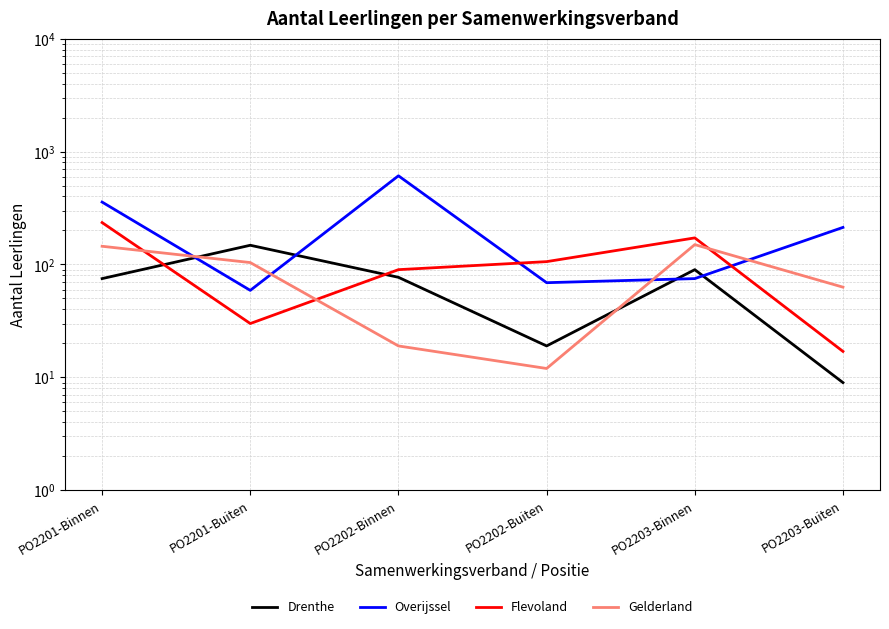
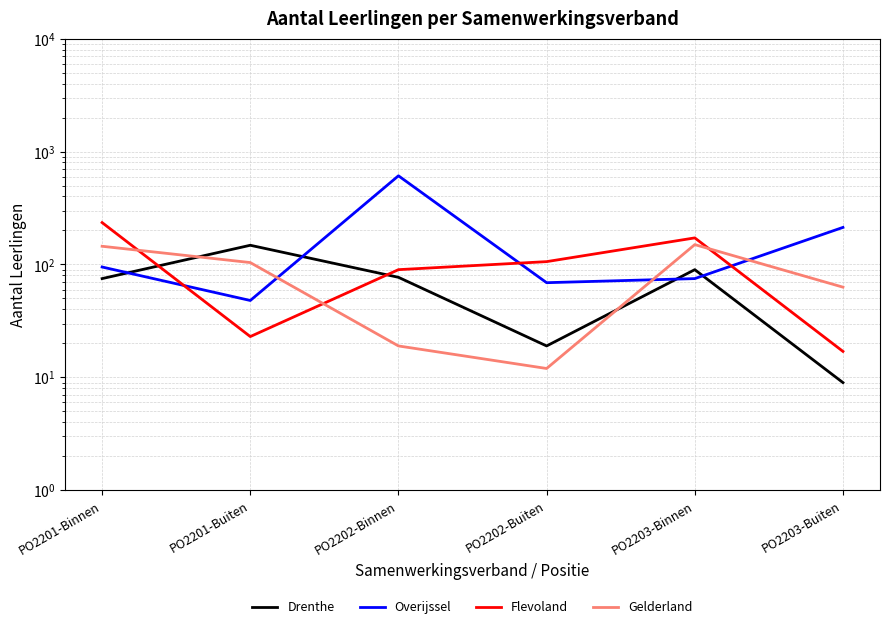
  {
    "Drenthe": {
      "PO2201-Binnen": 80,
      "PO2201-Buiten": 150,
      "PO2202-Binnen": 80,
      "PO2202-Buiten": 19,
      "PO2203-Binnen": 90,
      "PO2203-Buiten": 9
    },
    "Overijssel": {
-     "PO2201-Binnen": 360,
-     "PO2201-Buiten": 60,
+     "PO2201-Binnen": 100,
+     "PO2201-Buiten": 48,
      "PO2202-Binnen": 600,
      "PO2202-Buiten": 70,
      "PO2203-Binnen": 80,
      "PO2203-Buiten": 210
    },
    "Flevoland": {
      "PO2201-Binnen": 240,
-     "PO2201-Buiten": 30,
+     "PO2201-Buiten": 23,
      "PO2202-Binnen": 90,
      "PO2202-Buiten": 110,
      "PO2203-Binnen": 170,
      "PO2203-Buiten": 17
    },
    "Gelderland": {
      "PO2201-Binnen": 150,
      "PO2201-Buiten": 100,
      "PO2202-Binnen": 19,
      "PO2202-Buiten": 12,
      "PO2203-Binnen": 150,
      "PO2203-Buiten": 60
    }
  }
